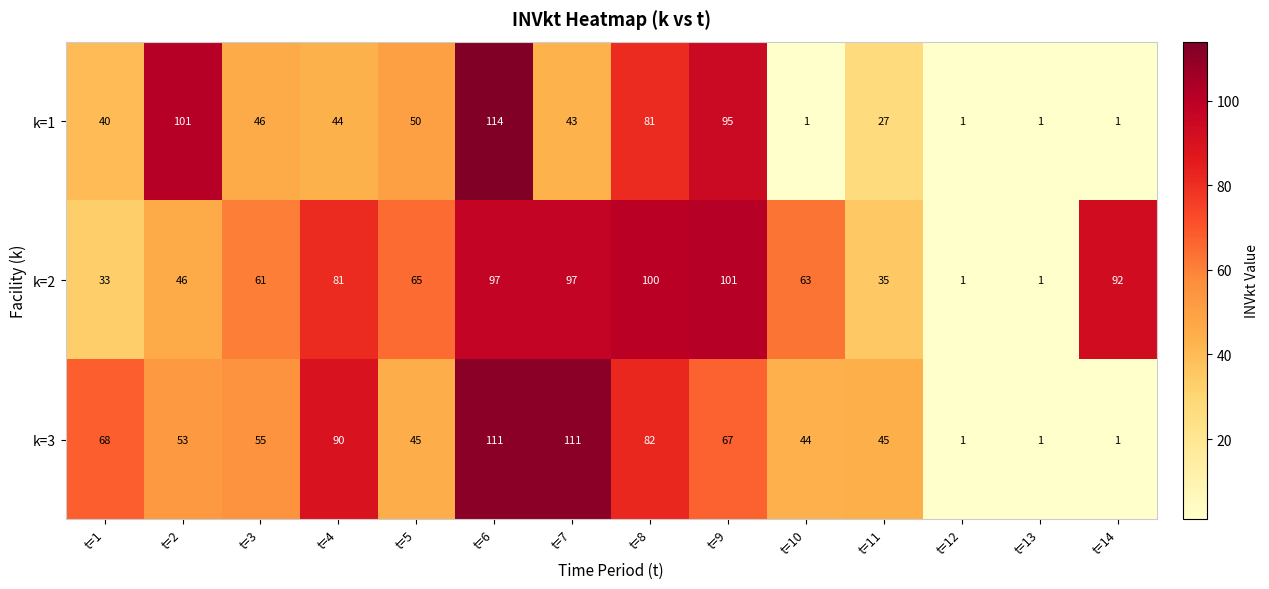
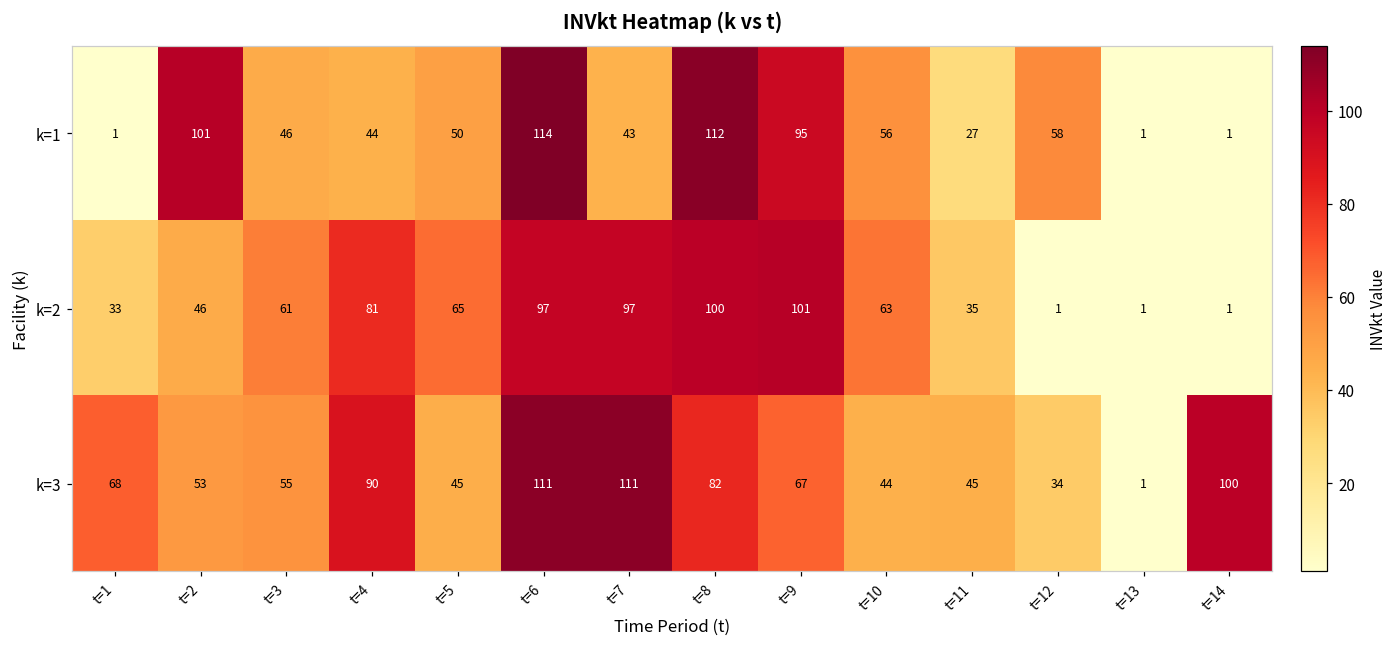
  {
    "k=1": {
-     "t=1": 40,
+     "t=1": 1,
      "t=2": 101,
      "t=3": 46,
      "t=4": 44,
      "t=5": 50,
      "t=6": 114,
      "t=7": 43,
-     "t=8": 81,
+     "t=8": 112,
      "t=9": 95,
-     "t=10": 1,
+     "t=10": 56,
      "t=11": 27,
-     "t=12": 1,
+     "t=12": 58,
      "t=13": 1,
      "t=14": 1
    },
    "k=2": {
      "t=1": 33,
      "t=2": 46,
      "t=3": 61,
      "t=4": 81,
      "t=5": 65,
      "t=6": 97,
      "t=7": 97,
      "t=8": 100,
      "t=9": 101,
      "t=10": 63,
      "t=11": 35,
      "t=12": 1,
      "t=13": 1,
-     "t=14": 92
+     "t=14": 1
    },
    "k=3": {
      "t=1": 68,
      "t=2": 53,
      "t=3": 55,
      "t=4": 90,
      "t=5": 45,
      "t=6": 111,
      "t=7": 111,
      "t=8": 82,
      "t=9": 67,
      "t=10": 44,
      "t=11": 45,
-     "t=12": 1,
+     "t=12": 34,
      "t=13": 1,
-     "t=14": 1
+     "t=14": 100
    }
  }
